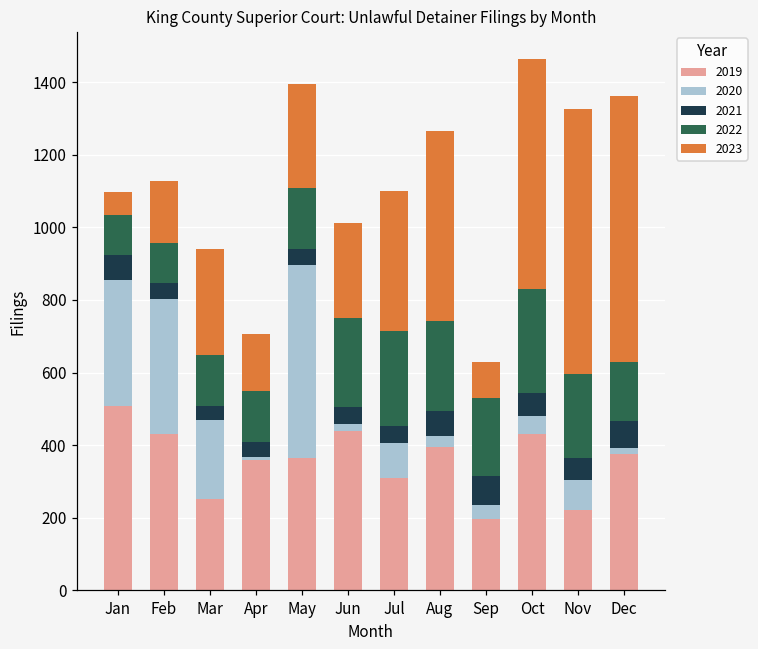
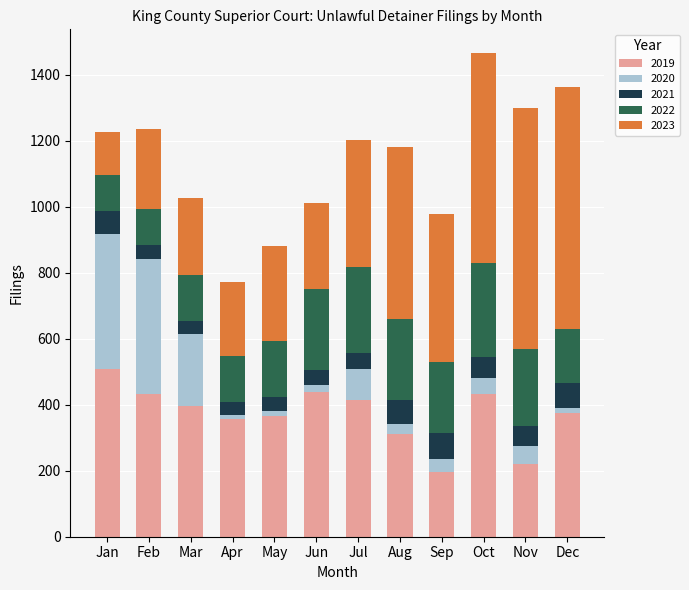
  {
    "2019": {
      "Jan": 510,
      "Feb": 430,
-     "Mar": 250,
+     "Mar": 400,
      "Apr": 360,
      "May": 370,
      "Jun": 440,
-     "Jul": 310,
-     "Aug": 390,
+     "Jul": 410,
+     "Aug": 310,
      "Sep": 200,
      "Oct": 430,
      "Nov": 220,
      "Dec": 380
    },
    "2020": {
-     "Jan": 350,
-     "Feb": 370,
+     "Jan": 410,
+     "Feb": 410,
      "Mar": 220,
      "Apr": 10,
-     "May": 530,
+     "May": 20,
      "Jun": 20,
      "Jul": 100,
      "Aug": 30,
      "Sep": 40,
      "Oct": 50,
-     "Nov": 80,
+     "Nov": 50,
      "Dec": 20
    },
    "2023": {
-     "Jan": 60,
-     "Feb": 170,
-     "Mar": 290,
-     "Apr": 160,
+     "Jan": 130,
+     "Feb": 240,
+     "Mar": 230,
+     "Apr": 220,
      "May": 290,
      "Jun": 260,
      "Jul": 390,
      "Aug": 520,
-     "Sep": 100,
+     "Sep": 450,
      "Oct": 630,
      "Nov": 730,
      "Dec": 730
    }
  }
